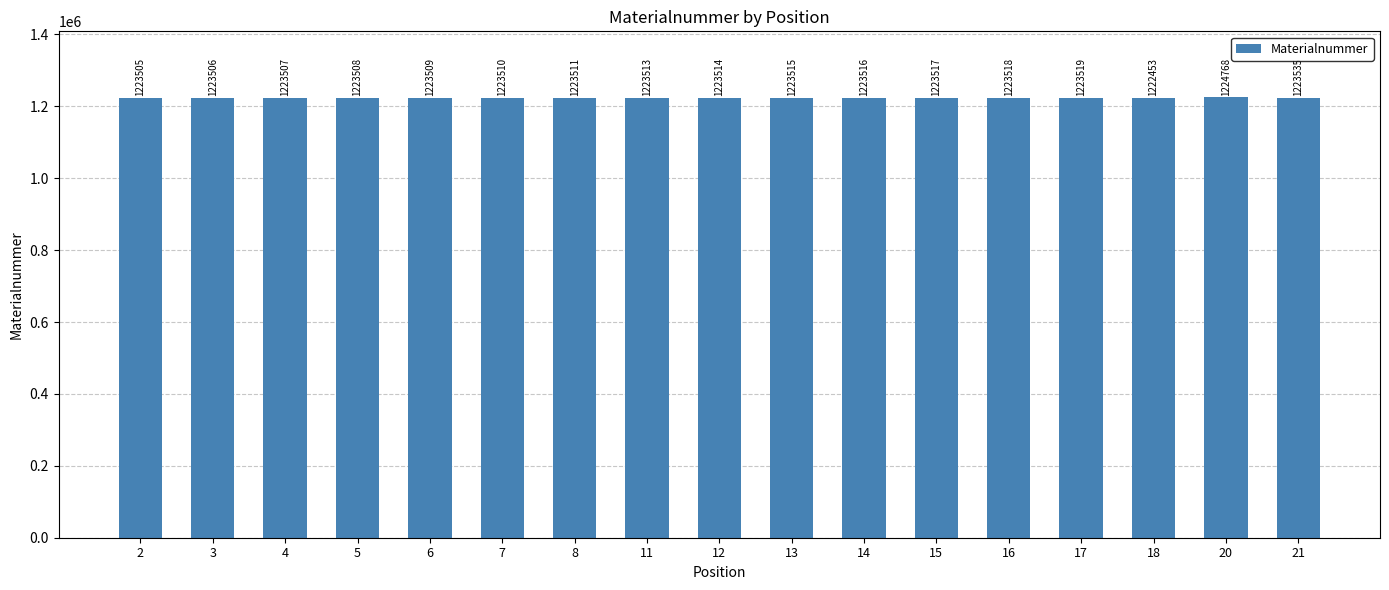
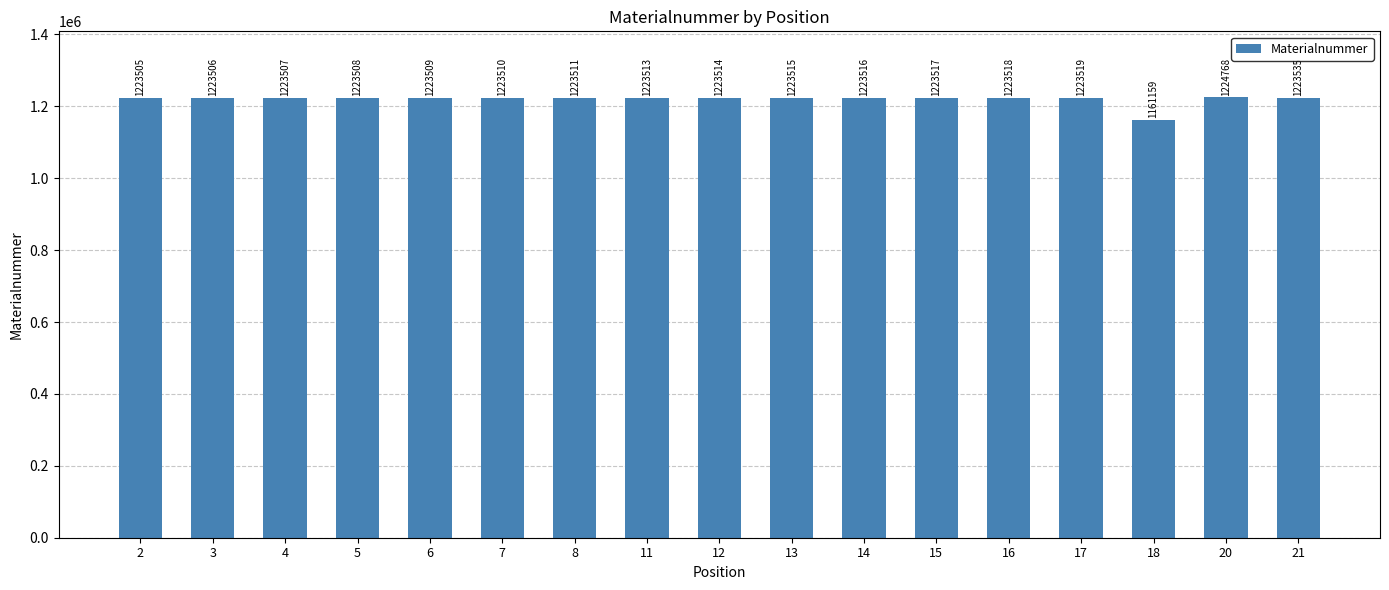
  {
    "2": 1223505,
    "3": 1223506,
    "4": 1223507,
    "5": 1223508,
    "6": 1223509,
    "7": 1223510,
    "8": 1223511,
    "11": 1223513,
    "12": 1223514,
    "13": 1223515,
    "14": 1223516,
    "15": 1223517,
    "16": 1223518,
    "17": 1223519,
-   "18": 1222453,
+   "18": 1161159,
    "20": 1224768
  }
